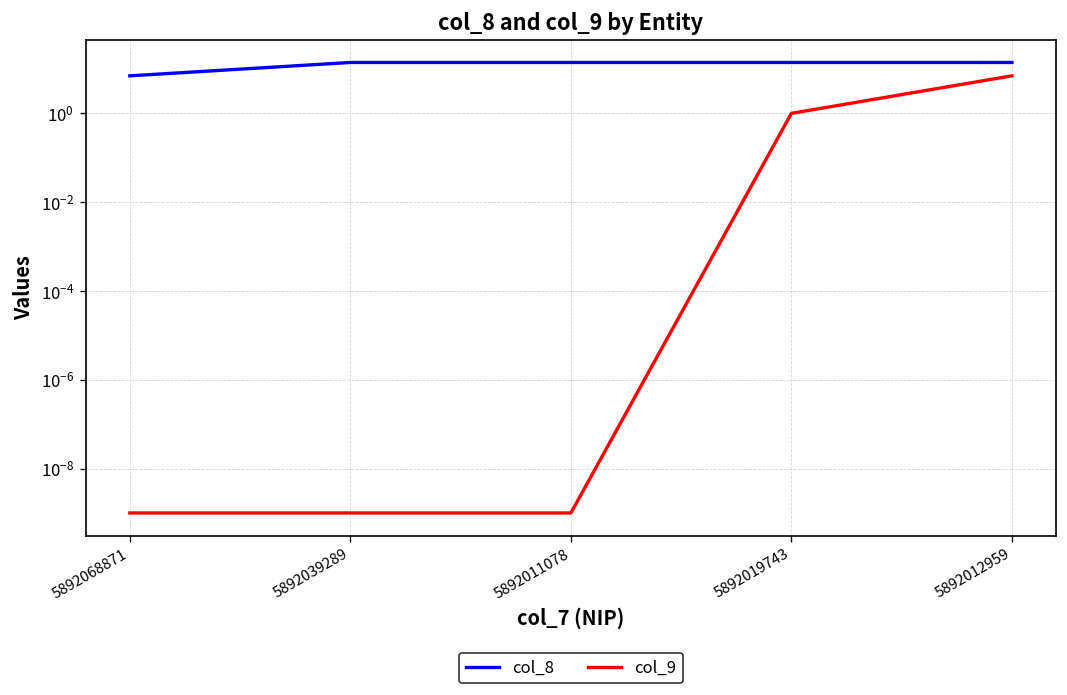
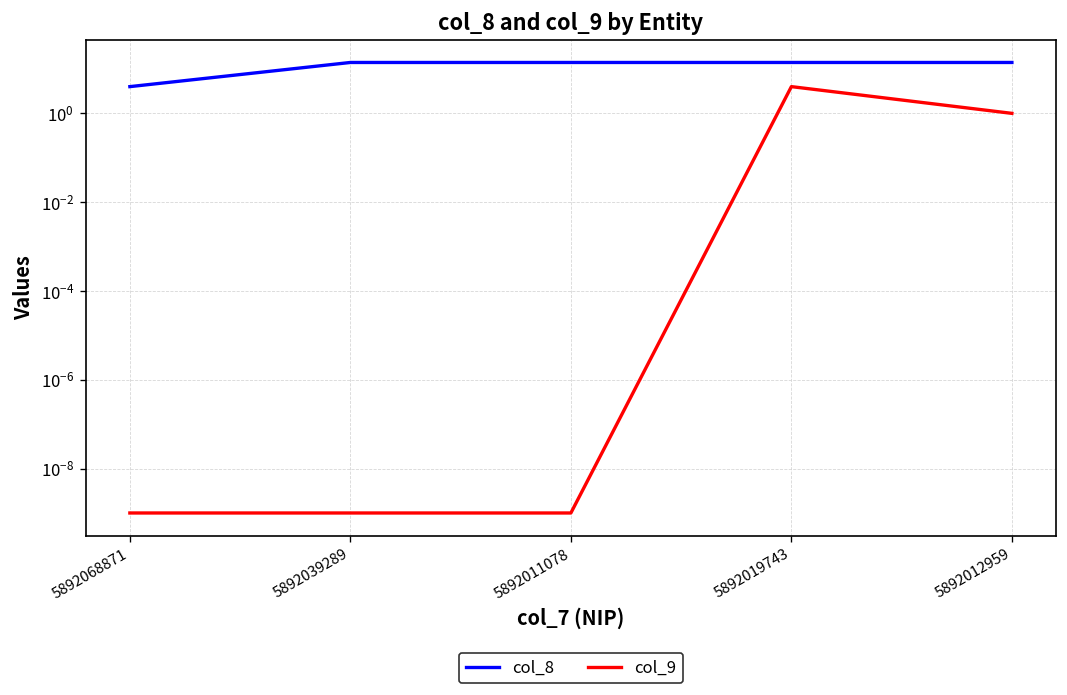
  {
    "col_8": {
-     "5892068871": 7,
+     "5892068871": 4,
      "5892039289": 14,
      "5892011078": 14,
      "5892019743": 14,
      "5892012959": 14
    },
    "col_9": {
      "5892068871": 0.0000000010,
      "5892039289": 0.0000000010,
      "5892011078": 0.0000000010,
-     "5892019743": 1,
-     "5892012959": 7
+     "5892019743": 4,
+     "5892012959": 1
    }
  }
